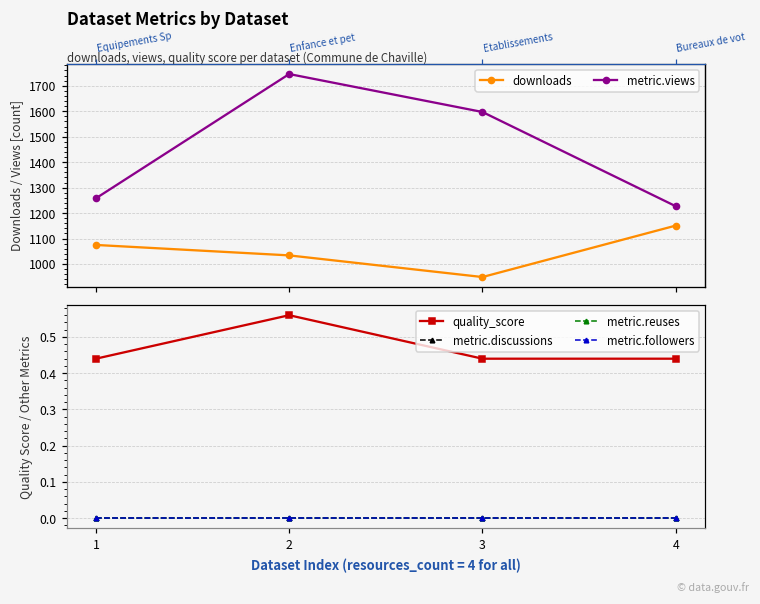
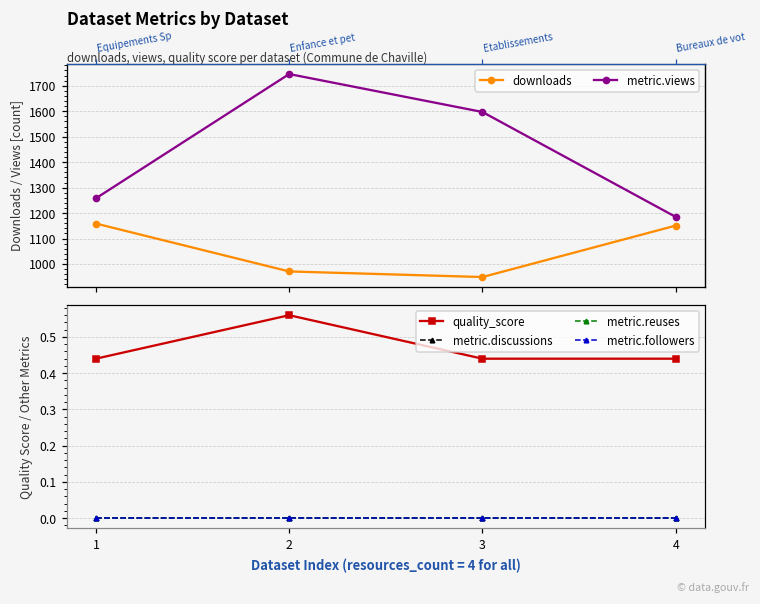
  {
    "Dataset Metrics by Dataset": {
      "downloads": {
-       "Equipements Sp": 1080,
-       "Enfance et pet": 1030,
+       "Equipements Sp": 1160,
+       "Enfance et pet": 970,
        "Etablissements": 950,
        "Bureaux de vot": 1150
      },
      "metric.views": {
        "Equipements Sp": 1260,
        "Enfance et pet": 1750,
        "Etablissements": 1600,
-       "Bureaux de vot": 1230
+       "Bureaux de vot": 1190
      }
    }
  }
